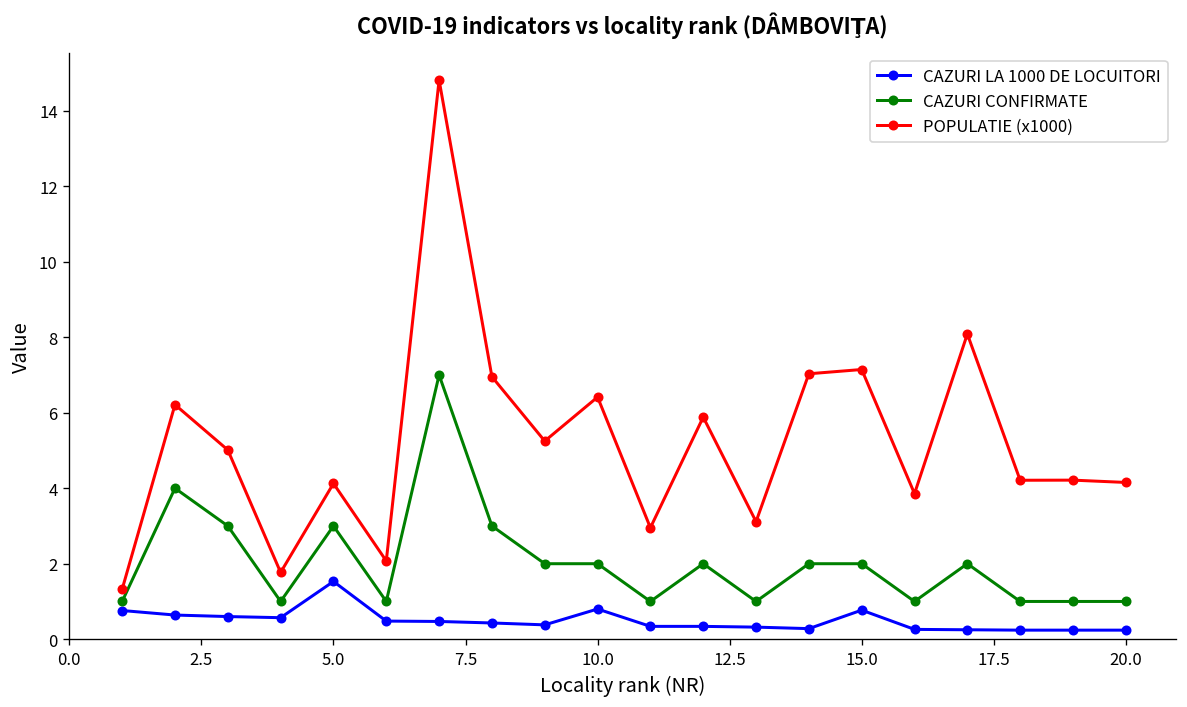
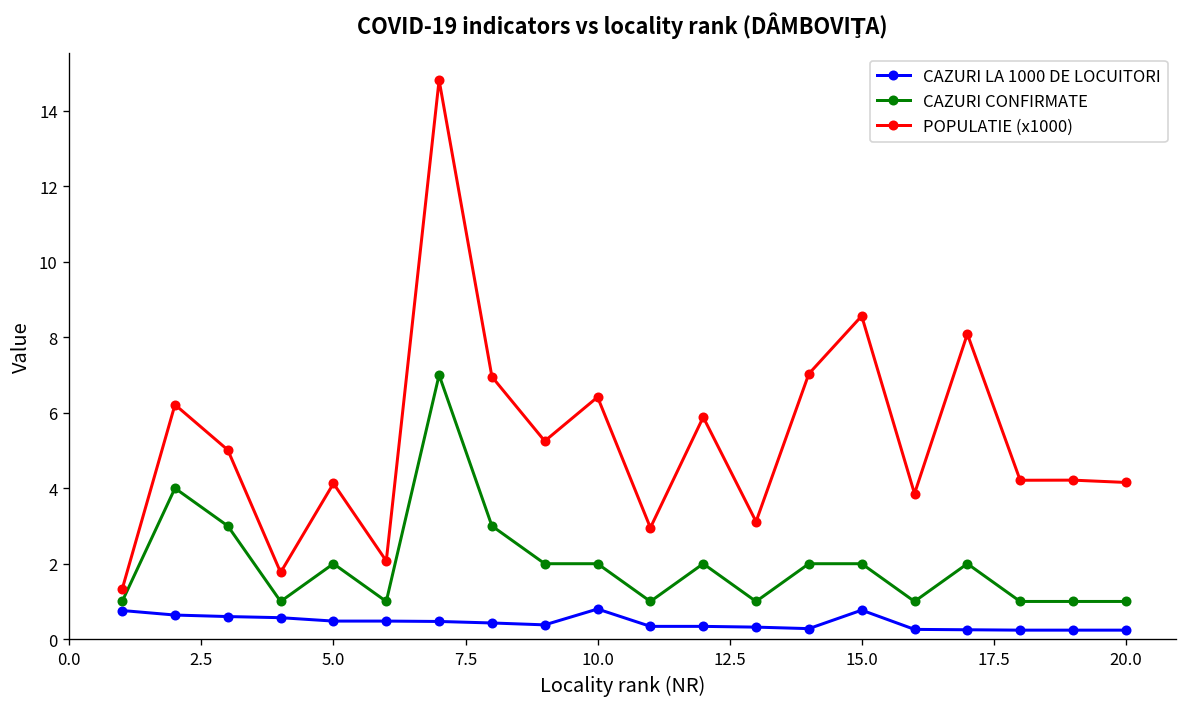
  {
    "CAZURI LA 1000 DE LOCUITORI": {
-     "5.0": 1.5,
+     "5.0": 0.5,
      "10.0": 0.8,
      "15.0": 0.8,
      "20.0": 0.2
    },
    "CAZURI CONFIRMATE": {
-     "5.0": 3,
+     "5.0": 2,
      "10.0": 2,
      "15.0": 2,
      "20.0": 1
    },
    "POPULATIE (x1000)": {
      "5.0": 4.1,
      "10.0": 6.4,
-     "15.0": 7.1,
+     "15.0": 8.6,
      "20.0": 4.2
    }
  }
